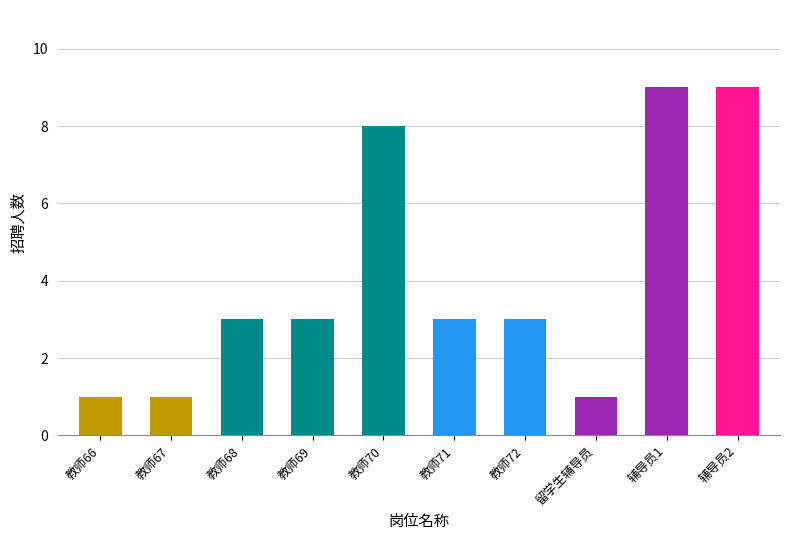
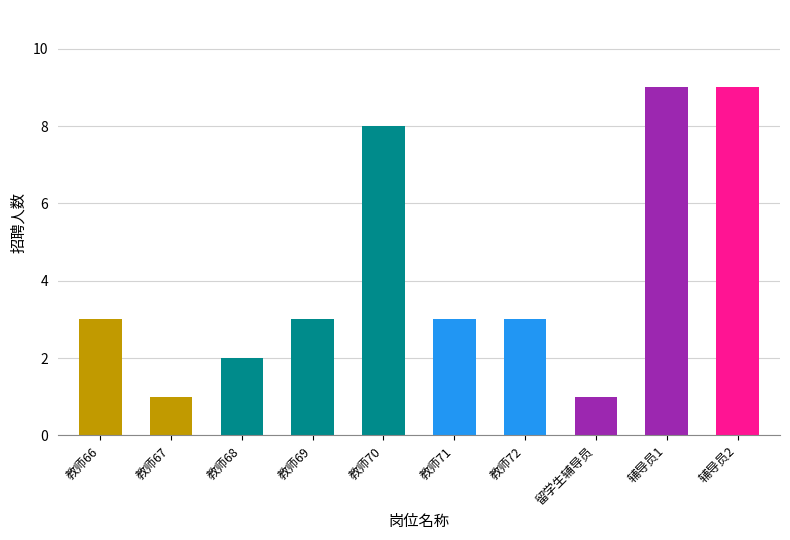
  {
-   "教师66": 1,
+   "教师66": 3,
    "教师67": 1,
-   "教师68": 3,
+   "教师68": 2,
    "教师69": 3,
    "教师70": 8,
    "教师71": 3,
    "教师72": 3,
    "留学生辅导员": 1,
    "辅导员1": 9,
    "辅导员2": 9
  }
